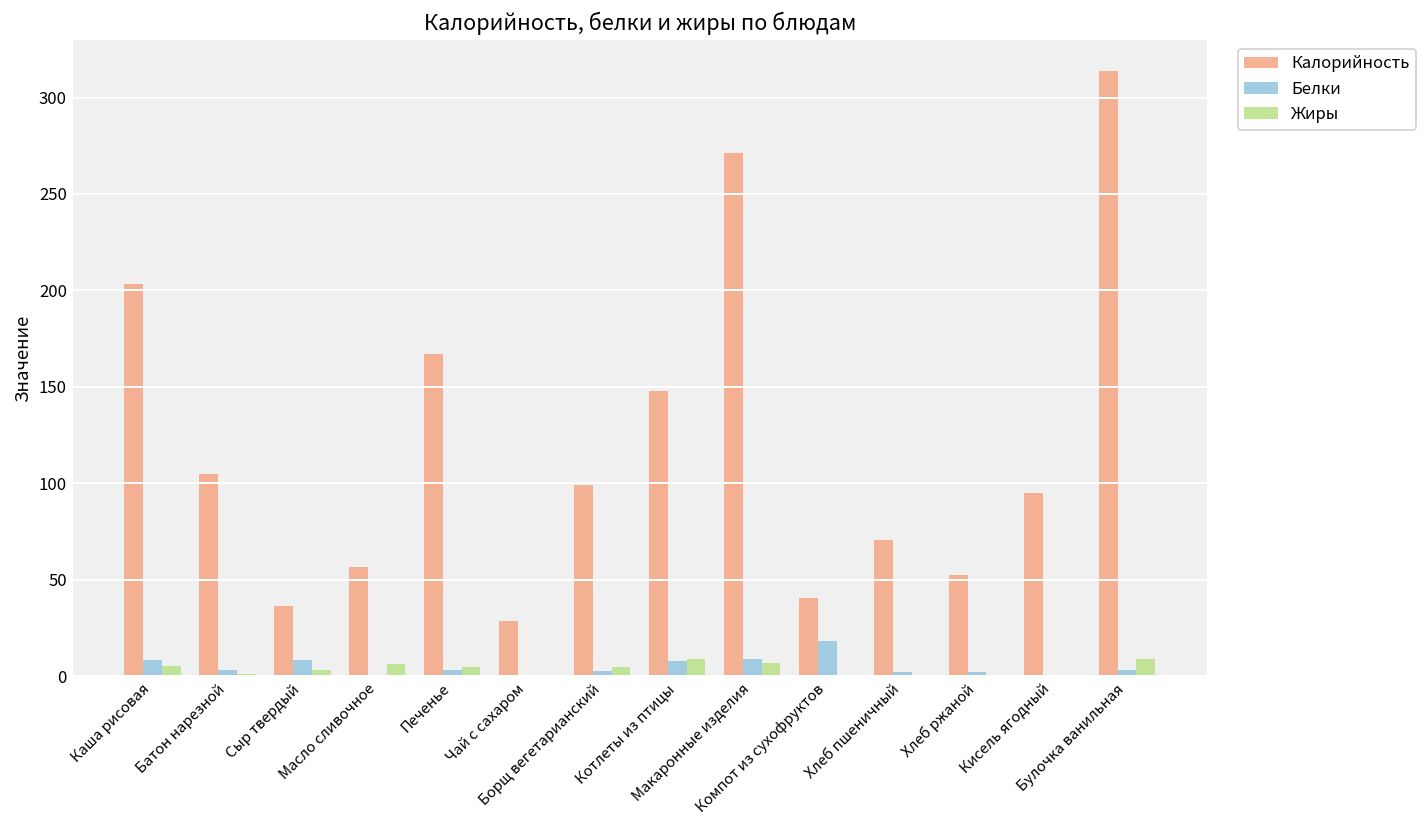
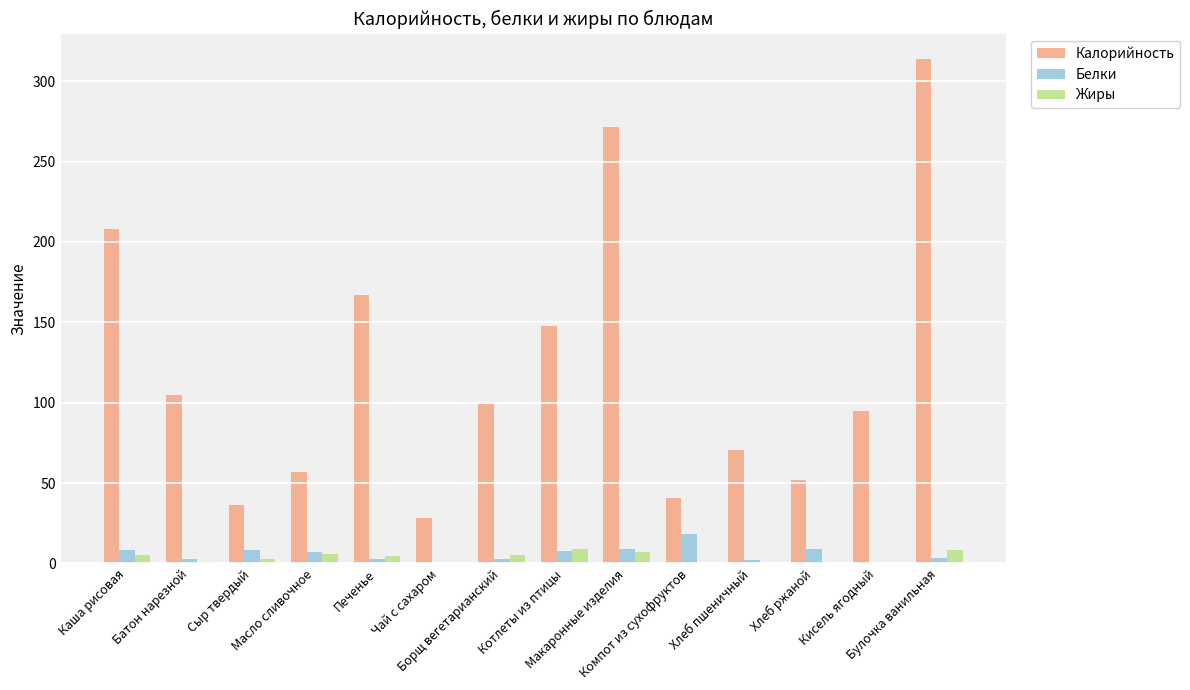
  {
    "Калорийность": {
-     "Каша рисовая": 203,
+     "Каша рисовая": 208,
      "Батон нарезной": 105,
      "Сыр твердый": 36,
      "Масло сливочное": 57,
      "Печенье": 167,
      "Чай с сахаром": 28,
      "Борщ вегетарианский": 99,
      "Котлеты из птицы": 148,
      "Макаронные изделия": 271,
      "Компот из сухофруктов": 40,
      "Хлеб пшеничный": 71,
      "Хлеб ржаной": 52,
      "Кисель ягодный": 95,
      "Булочка ванильная": 314
    },
    "Белки": {
      "Каша рисовая": 8,
      "Батон нарезной": 3,
      "Сыр твердый": 8,
-     "Масло сливочное": 0,
+     "Масло сливочное": 7,
      "Печенье": 3,
      "Борщ вегетарианский": 3,
      "Котлеты из птицы": 8,
      "Макаронные изделия": 9,
      "Компот из сухофруктов": 18,
      "Хлеб пшеничный": 2,
-     "Хлеб ржаной": 2,
+     "Хлеб ржаной": 9,
      "Кисель ягодный": 0,
      "Булочка ванильная": 3
    },
    "Жиры": {
      "Каша рисовая": 5,
      "Сыр твердый": 3,
      "Масло сливочное": 6,
      "Печенье": 5,
      "Чай с сахаром": 0,
      "Борщ вегетарианский": 5,
      "Котлеты из птицы": 9,
      "Макаронные изделия": 7,
      "Компот из сухофруктов": 0,
      "Кисель ягодный": 0,
      "Булочка ванильная": 9
    }
  }
